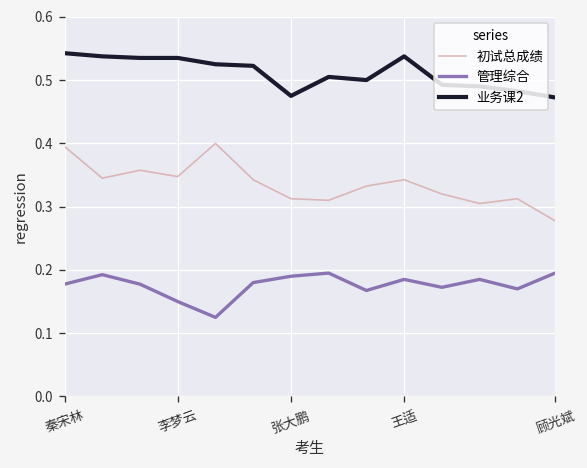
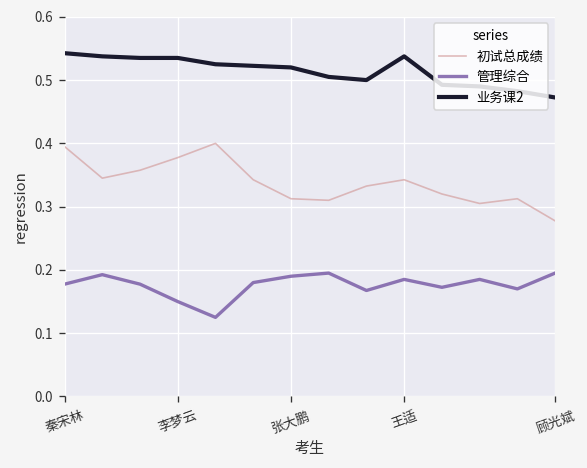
  {
    "初试总成绩": {
      "秦宋林": 0.40,
-     "李梦云": 0.35,
+     "李梦云": 0.38,
      "张大鹏": 0.31,
      "王适": 0.34,
      "顾光斌": 0.28
    },
    "管理综合": {
      "秦宋林": 0.18,
      "李梦云": 0.15,
      "张大鹏": 0.19,
      "王适": 0.19,
      "顾光斌": 0.20
    },
    "业务课2": {
      "秦宋林": 0.54,
      "李梦云": 0.54,
-     "张大鹏": 0.48,
+     "张大鹏": 0.52,
      "王适": 0.54,
      "顾光斌": 0.47
    }
  }
